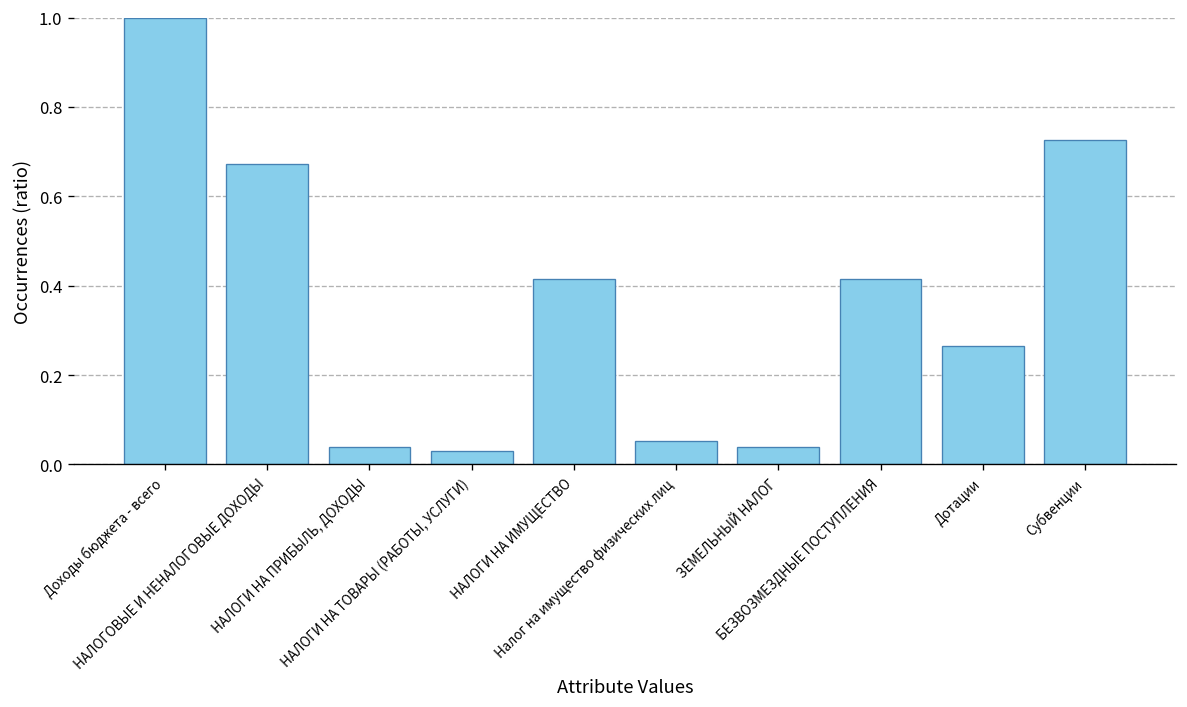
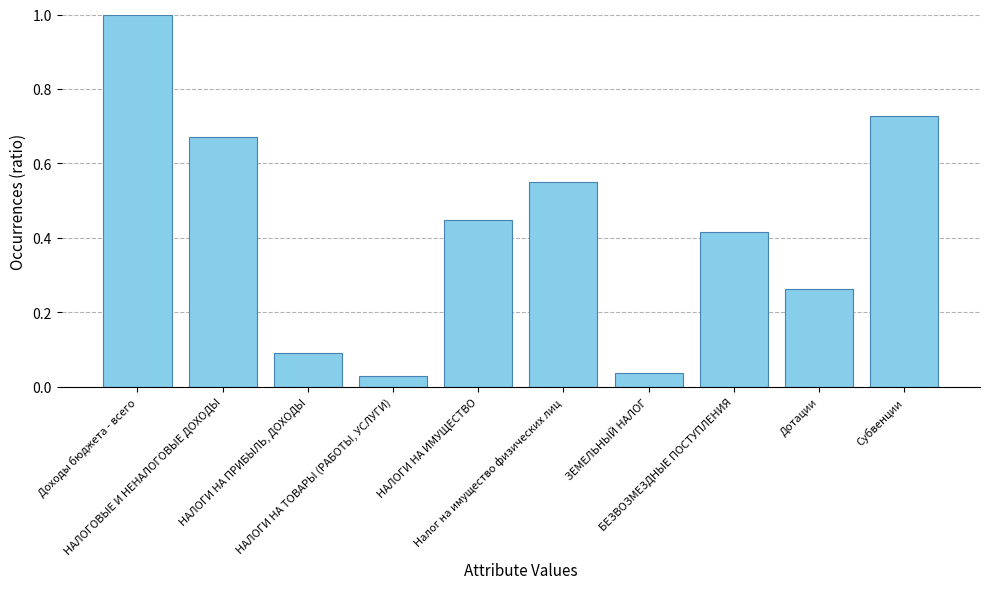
  {
    "Доходы бюджета - всего": 1.00,
    "НАЛОГОВЫЕ И НЕНАЛОГОВЫЕ ДОХОДЫ": 0.67,
-   "НАЛОГИ НА ПРИБЫЛЬ, ДОХОДЫ": 0.04,
+   "НАЛОГИ НА ПРИБЫЛЬ, ДОХОДЫ": 0.09,
    "НАЛОГИ НА ТОВАРЫ (РАБОТЫ, УСЛУГИ)": 0.03,
-   "НАЛОГИ НА ИМУЩЕСТВО": 0.41,
-   "Налог на имущество физических лиц": 0.05,
+   "НАЛОГИ НА ИМУЩЕСТВО": 0.45,
+   "Налог на имущество физических лиц": 0.55,
    "ЗЕМЕЛЬНЫЙ НАЛОГ": 0.04,
    "БЕЗВОЗМЕЗДНЫЕ ПОСТУПЛЕНИЯ": 0.42,
    "Дотации": 0.26,
    "Субвенции": 0.73
  }
